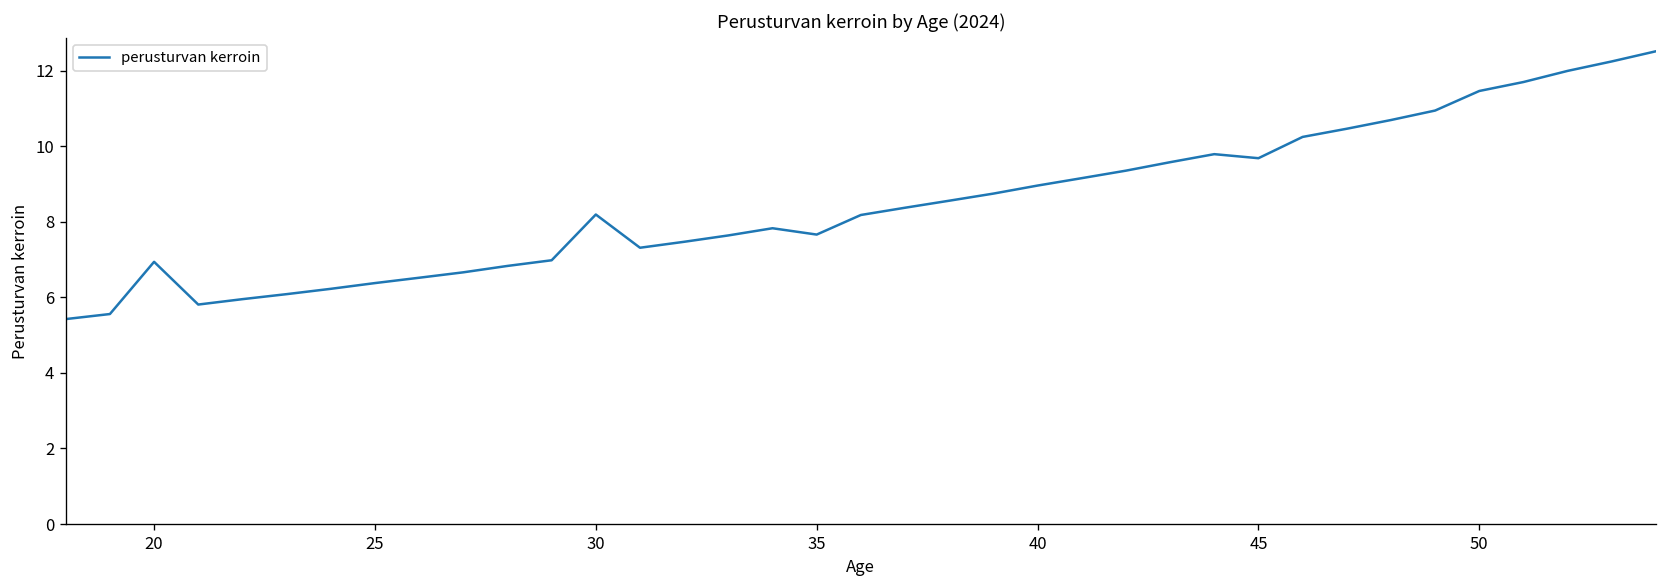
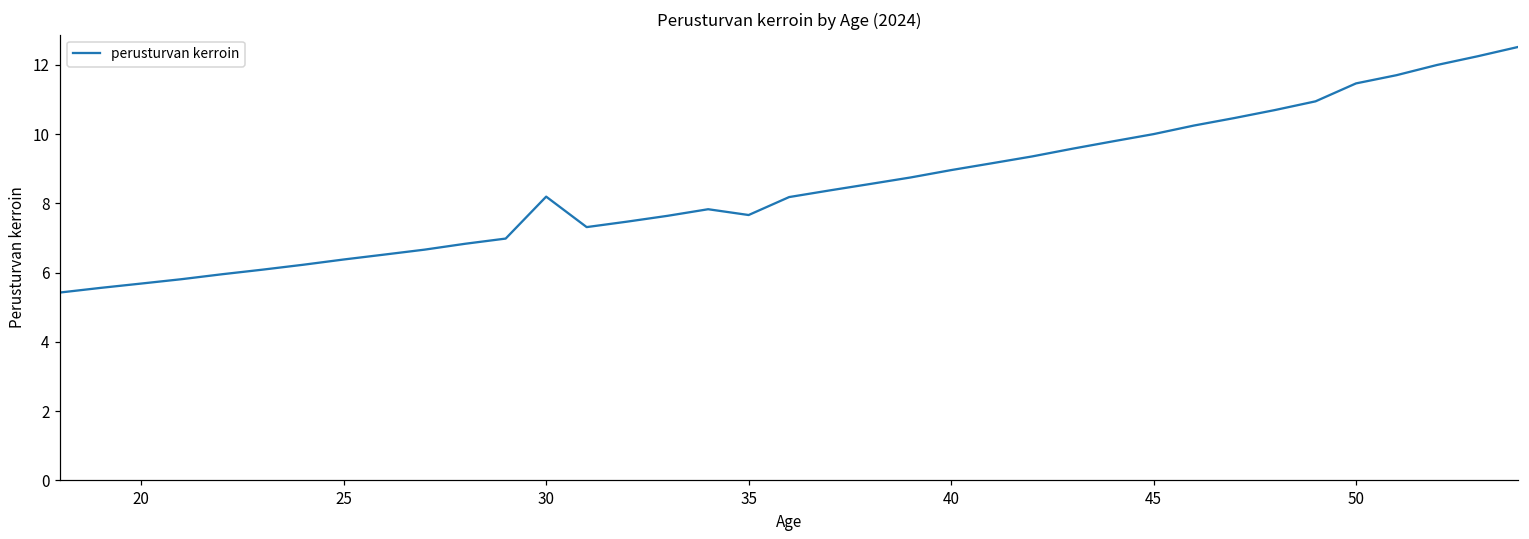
  {
-   "20": 6.9,
+   "20": 5.7,
    "25": 6.4,
    "30": 8.2,
    "35": 7.7,
    "40": 9.0,
-   "45": 9.7,
+   "45": 10.0,
    "50": 11.5
  }
